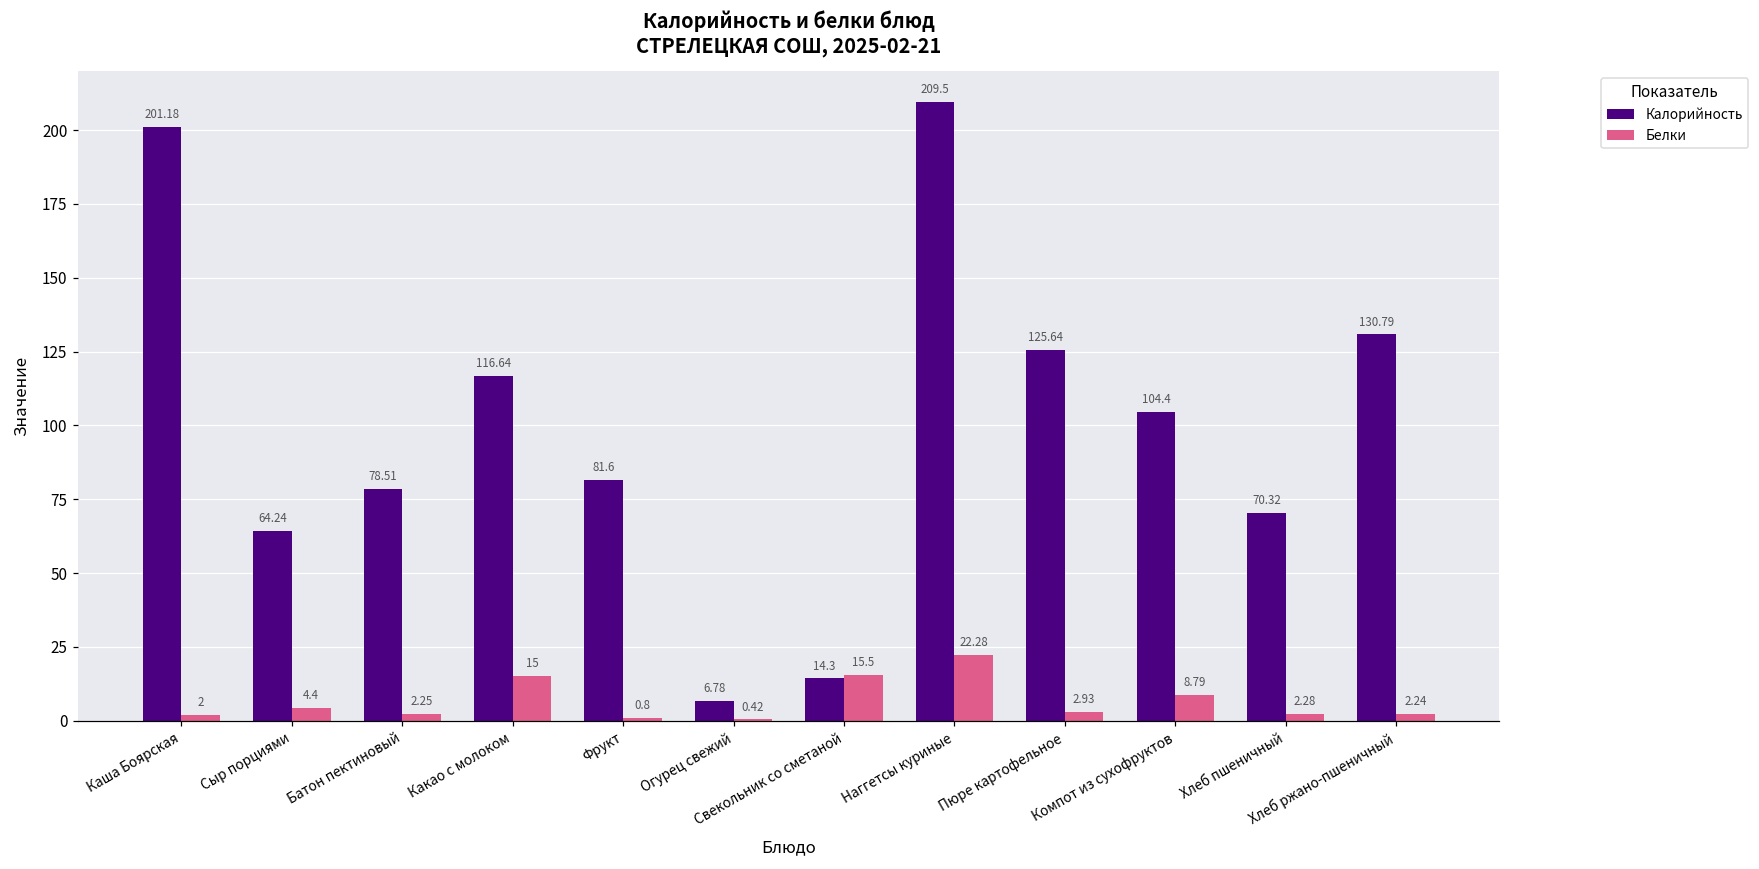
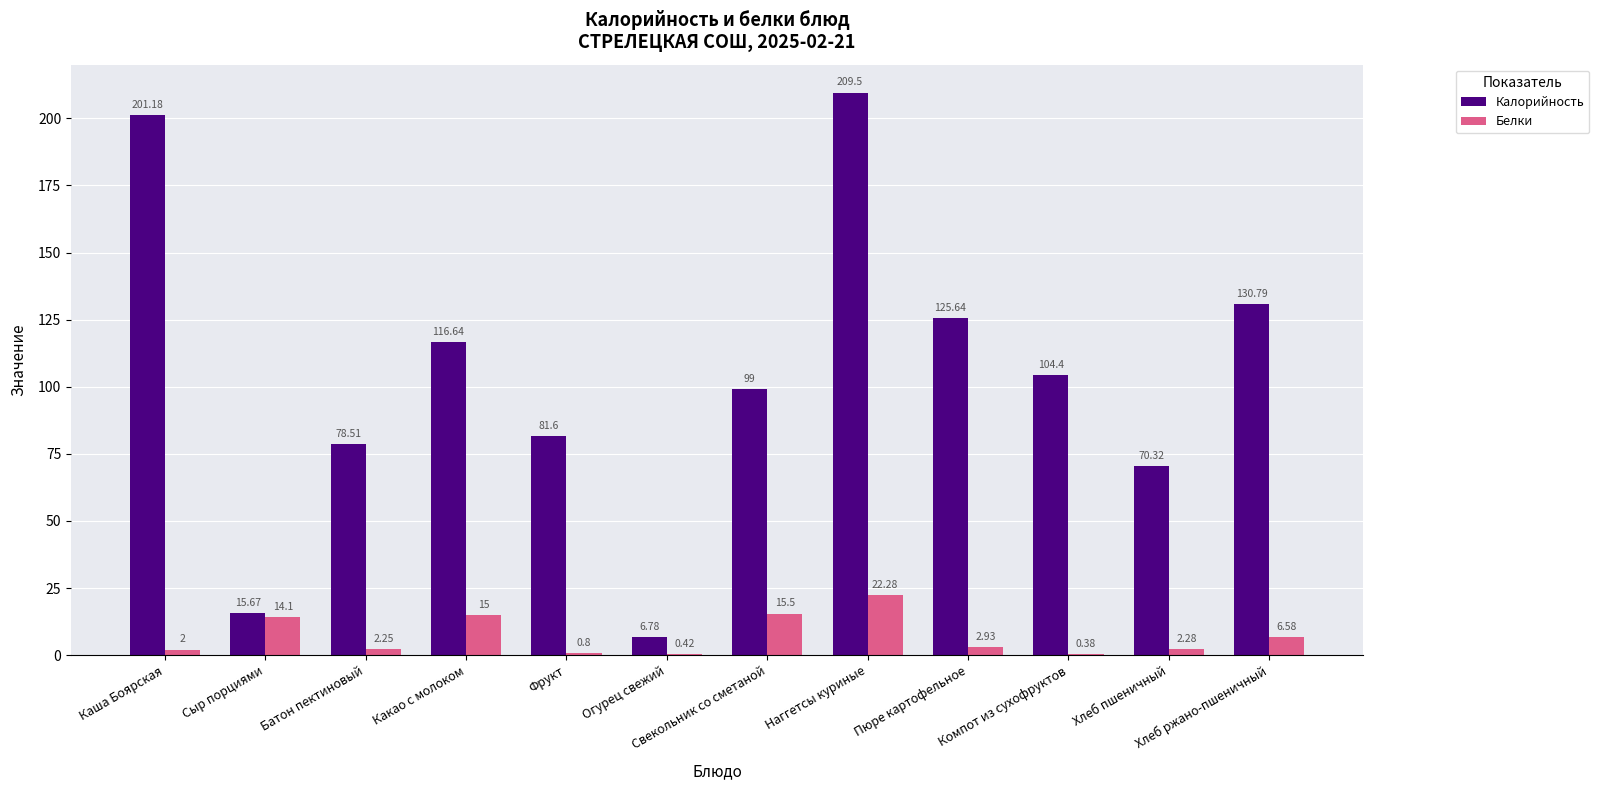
  {
    "Калорийность": {
      "Каша Боярская": 201.18,
-     "Сыр порциями": 64.24,
+     "Сыр порциями": 15.67,
      "Батон пектиновый": 78.51,
      "Какао с молоком": 116.64,
      "Фрукт": 81.6,
      "Огурец свежий": 6.78,
-     "Свекольник со сметаной": 14.3,
+     "Свекольник со сметаной": 99,
      "Наггетсы куриные": 209.5,
      "Пюре картофельное": 125.64,
      "Компот из сухофруктов": 104.4,
      "Хлеб пшеничный": 70.32,
      "Хлеб ржано-пшеничный": 130.79
    },
    "Белки": {
      "Каша Боярская": 2,
-     "Сыр порциями": 4.4,
+     "Сыр порциями": 14.1,
      "Батон пектиновый": 2.25,
      "Какао с молоком": 15,
      "Фрукт": 0.8,
      "Огурец свежий": 0.42,
      "Свекольник со сметаной": 15.5,
      "Наггетсы куриные": 22.28,
      "Пюре картофельное": 2.93,
-     "Компот из сухофруктов": 8.79,
+     "Компот из сухофруктов": 0.38,
      "Хлеб пшеничный": 2.28,
-     "Хлеб ржано-пшеничный": 2.24
+     "Хлеб ржано-пшеничный": 6.58
    }
  }
